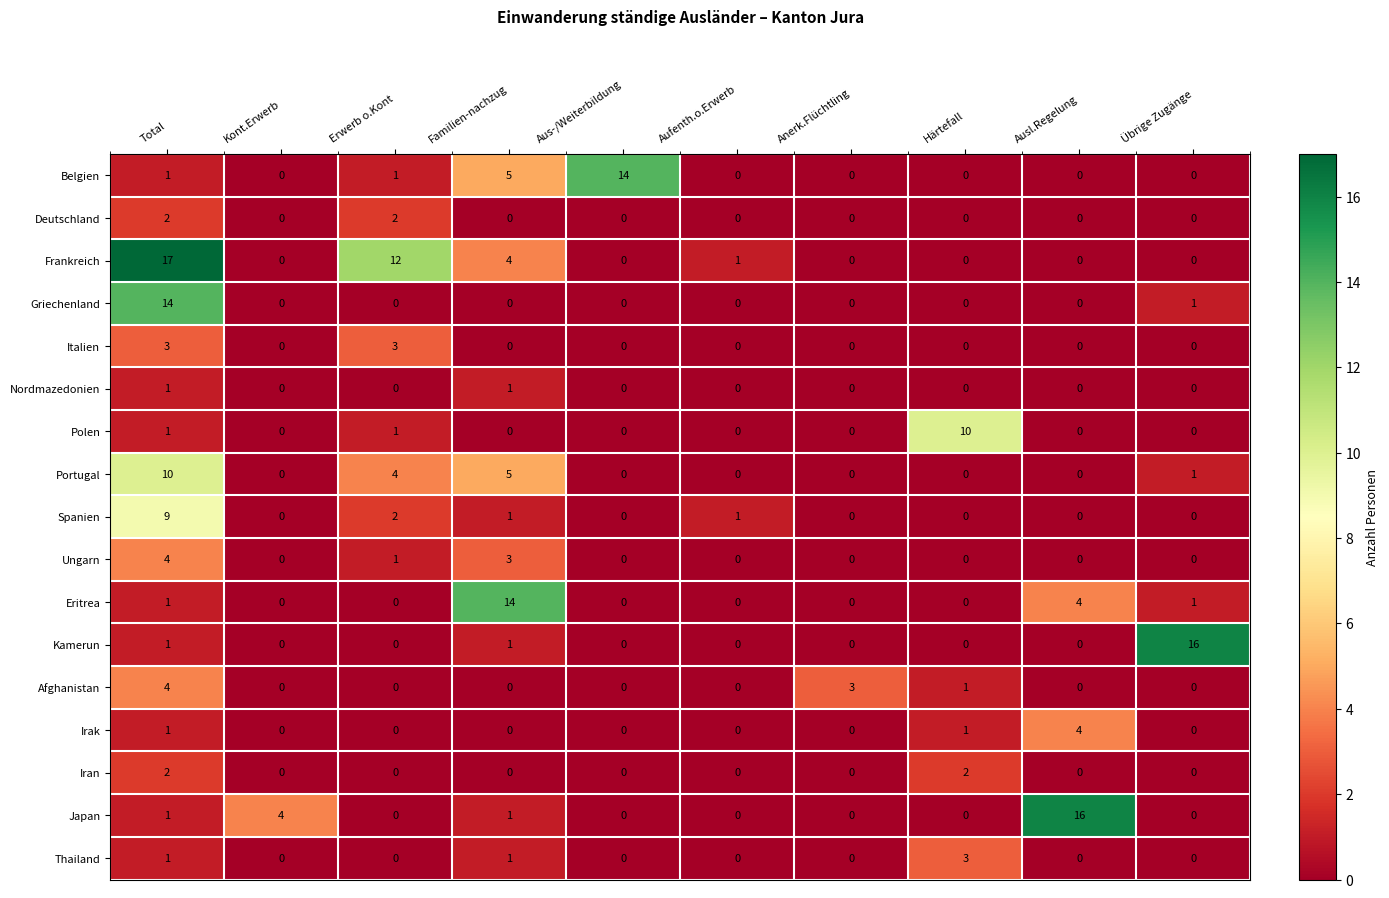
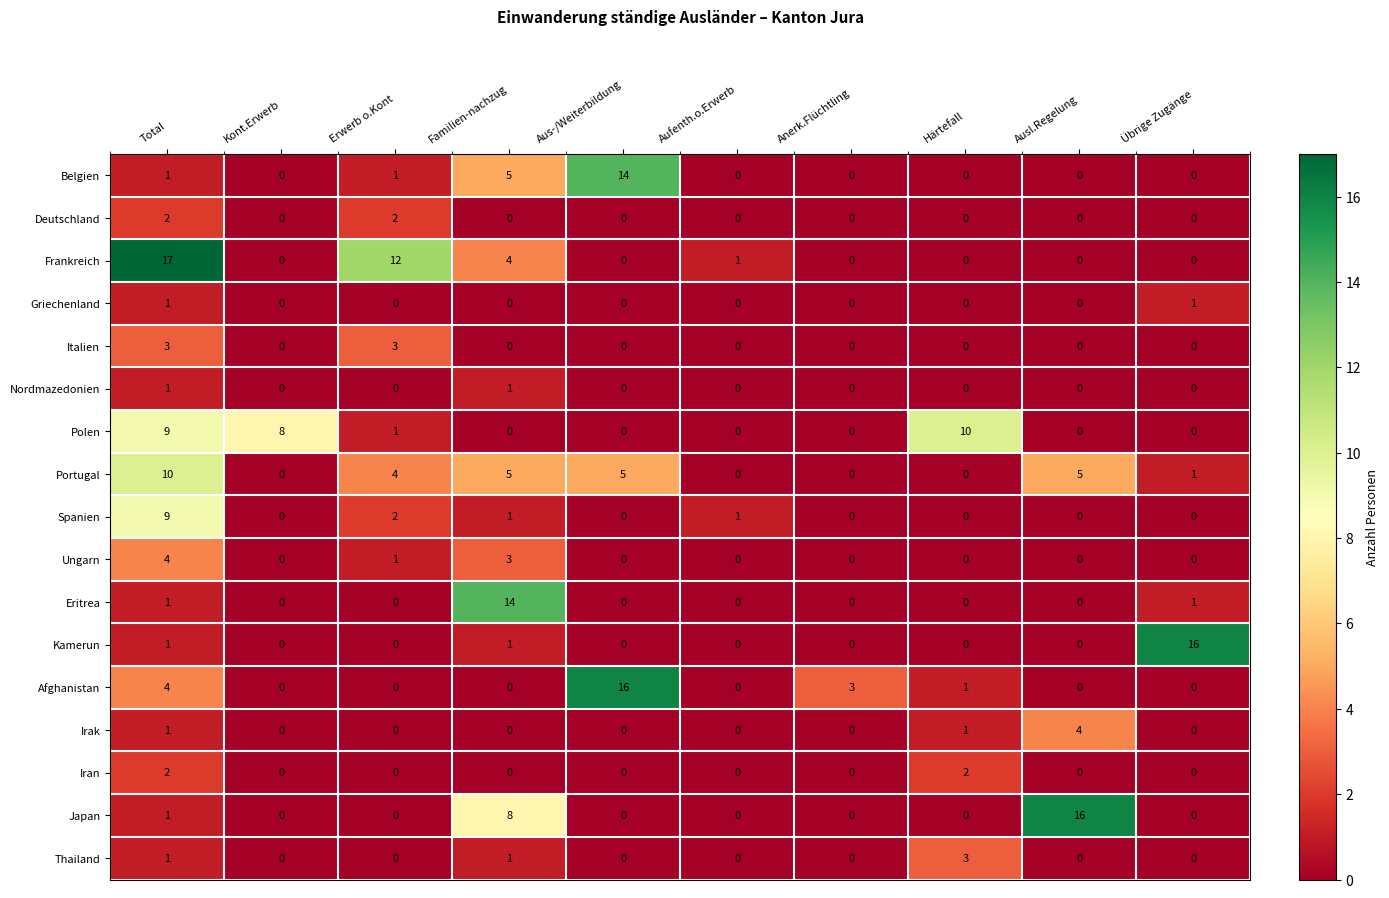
  {
    "Belgien": {
      "Total": 1,
      "Kont.Erwerb": 0,
      "Erwerb o.Kont": 1,
      "Familien-nachzug": 5,
      "Aus-/Weiterbildung": 14,
      "Aufenth.o.Erwerb": 0,
      "Anerk.Flüchtling": 0,
      "Härtefall": 0,
      "Ausl.Regelung": 0,
      "Übrige Zugänge": 0
    },
    "Deutschland": {
      "Total": 2,
      "Kont.Erwerb": 0,
      "Erwerb o.Kont": 2,
      "Familien-nachzug": 0,
      "Aus-/Weiterbildung": 0,
      "Aufenth.o.Erwerb": 0,
      "Anerk.Flüchtling": 0,
      "Härtefall": 0,
      "Ausl.Regelung": 0,
      "Übrige Zugänge": 0
    },
    "Frankreich": {
      "Total": 17,
      "Kont.Erwerb": 0,
      "Erwerb o.Kont": 12,
      "Familien-nachzug": 4,
      "Aus-/Weiterbildung": 0,
      "Aufenth.o.Erwerb": 1,
      "Anerk.Flüchtling": 0,
      "Härtefall": 0,
      "Ausl.Regelung": 0,
      "Übrige Zugänge": 0
    },
    "Griechenland": {
-     "Total": 14,
+     "Total": 1,
      "Kont.Erwerb": 0,
      "Erwerb o.Kont": 0,
      "Familien-nachzug": 0,
      "Aus-/Weiterbildung": 0,
      "Aufenth.o.Erwerb": 0,
      "Anerk.Flüchtling": 0,
      "Härtefall": 0,
      "Ausl.Regelung": 0,
      "Übrige Zugänge": 1
    },
    "Italien": {
      "Total": 3,
      "Kont.Erwerb": 0,
      "Erwerb o.Kont": 3,
      "Familien-nachzug": 0,
      "Aus-/Weiterbildung": 0,
      "Aufenth.o.Erwerb": 0,
      "Anerk.Flüchtling": 0,
      "Härtefall": 0,
      "Ausl.Regelung": 0,
      "Übrige Zugänge": 0
    },
    "Nordmazedonien": {
      "Total": 1,
      "Kont.Erwerb": 0,
      "Erwerb o.Kont": 0,
      "Familien-nachzug": 1,
      "Aus-/Weiterbildung": 0,
      "Aufenth.o.Erwerb": 0,
      "Anerk.Flüchtling": 0,
      "Härtefall": 0,
      "Ausl.Regelung": 0,
      "Übrige Zugänge": 0
    },
    "Polen": {
-     "Total": 1,
-     "Kont.Erwerb": 0,
+     "Total": 9,
+     "Kont.Erwerb": 8,
      "Erwerb o.Kont": 1,
      "Familien-nachzug": 0,
      "Aus-/Weiterbildung": 0,
      "Aufenth.o.Erwerb": 0,
      "Anerk.Flüchtling": 0,
      "Härtefall": 10,
      "Ausl.Regelung": 0,
      "Übrige Zugänge": 0
    },
    "Portugal": {
      "Total": 10,
      "Kont.Erwerb": 0,
      "Erwerb o.Kont": 4,
      "Familien-nachzug": 5,
-     "Aus-/Weiterbildung": 0,
+     "Aus-/Weiterbildung": 5,
      "Aufenth.o.Erwerb": 0,
      "Anerk.Flüchtling": 0,
      "Härtefall": 0,
-     "Ausl.Regelung": 0,
+     "Ausl.Regelung": 5,
      "Übrige Zugänge": 1
    },
    "Spanien": {
      "Total": 9,
      "Kont.Erwerb": 0,
      "Erwerb o.Kont": 2,
      "Familien-nachzug": 1,
      "Aus-/Weiterbildung": 0,
      "Aufenth.o.Erwerb": 1,
      "Anerk.Flüchtling": 0,
      "Härtefall": 0,
      "Ausl.Regelung": 0,
      "Übrige Zugänge": 0
    },
    "Ungarn": {
      "Total": 4,
      "Kont.Erwerb": 0,
      "Erwerb o.Kont": 1,
      "Familien-nachzug": 3,
      "Aus-/Weiterbildung": 0,
      "Aufenth.o.Erwerb": 0,
      "Anerk.Flüchtling": 0,
      "Härtefall": 0,
      "Ausl.Regelung": 0,
      "Übrige Zugänge": 0
    },
    "Eritrea": {
      "Total": 1,
      "Kont.Erwerb": 0,
      "Erwerb o.Kont": 0,
      "Familien-nachzug": 14,
      "Aus-/Weiterbildung": 0,
      "Aufenth.o.Erwerb": 0,
      "Anerk.Flüchtling": 0,
      "Härtefall": 0,
-     "Ausl.Regelung": 4,
+     "Ausl.Regelung": 0,
      "Übrige Zugänge": 1
    },
    "Kamerun": {
      "Total": 1,
      "Kont.Erwerb": 0,
      "Erwerb o.Kont": 0,
      "Familien-nachzug": 1,
      "Aus-/Weiterbildung": 0,
      "Aufenth.o.Erwerb": 0,
      "Anerk.Flüchtling": 0,
      "Härtefall": 0,
      "Ausl.Regelung": 0,
      "Übrige Zugänge": 16
    },
    "Afghanistan": {
      "Total": 4,
      "Kont.Erwerb": 0,
      "Erwerb o.Kont": 0,
      "Familien-nachzug": 0,
-     "Aus-/Weiterbildung": 0,
+     "Aus-/Weiterbildung": 16,
      "Aufenth.o.Erwerb": 0,
      "Anerk.Flüchtling": 3,
      "Härtefall": 1,
      "Ausl.Regelung": 0,
      "Übrige Zugänge": 0
    },
    "Irak": {
      "Total": 1,
      "Kont.Erwerb": 0,
      "Erwerb o.Kont": 0,
      "Familien-nachzug": 0,
      "Aus-/Weiterbildung": 0,
      "Aufenth.o.Erwerb": 0,
      "Anerk.Flüchtling": 0,
      "Härtefall": 1,
      "Ausl.Regelung": 4,
      "Übrige Zugänge": 0
    },
    "Iran": {
      "Total": 2,
      "Kont.Erwerb": 0,
      "Erwerb o.Kont": 0,
      "Familien-nachzug": 0,
      "Aus-/Weiterbildung": 0,
      "Aufenth.o.Erwerb": 0,
      "Anerk.Flüchtling": 0,
      "Härtefall": 2,
      "Ausl.Regelung": 0,
      "Übrige Zugänge": 0
    },
    "Japan": {
      "Total": 1,
-     "Kont.Erwerb": 4,
+     "Kont.Erwerb": 0,
      "Erwerb o.Kont": 0,
-     "Familien-nachzug": 1,
+     "Familien-nachzug": 8,
      "Aus-/Weiterbildung": 0,
      "Aufenth.o.Erwerb": 0,
      "Anerk.Flüchtling": 0,
      "Härtefall": 0,
      "Ausl.Regelung": 16,
      "Übrige Zugänge": 0
    },
    "Thailand": {
      "Total": 1,
      "Kont.Erwerb": 0,
      "Erwerb o.Kont": 0,
      "Familien-nachzug": 1,
      "Aus-/Weiterbildung": 0,
      "Aufenth.o.Erwerb": 0,
      "Anerk.Flüchtling": 0,
      "Härtefall": 3,
      "Ausl.Regelung": 0,
      "Übrige Zugänge": 0
    }
  }
